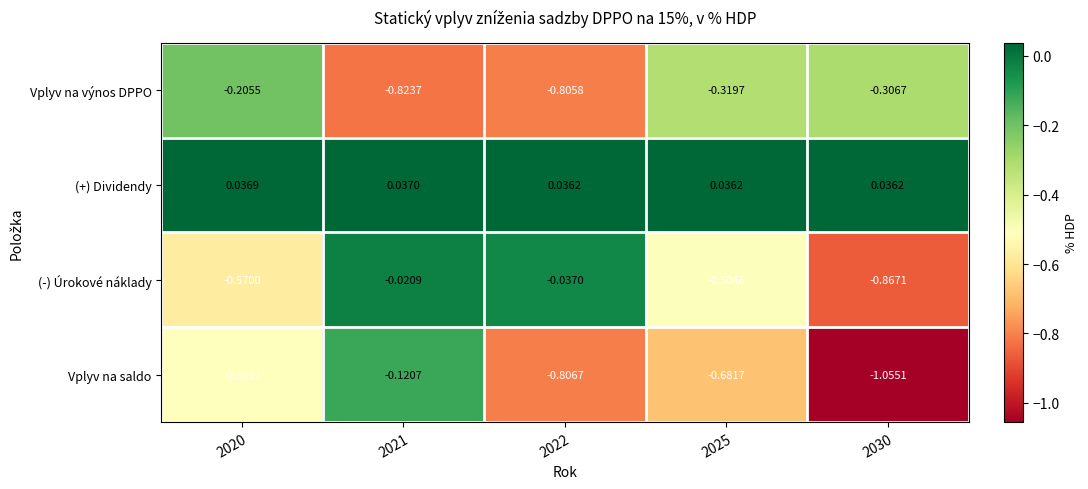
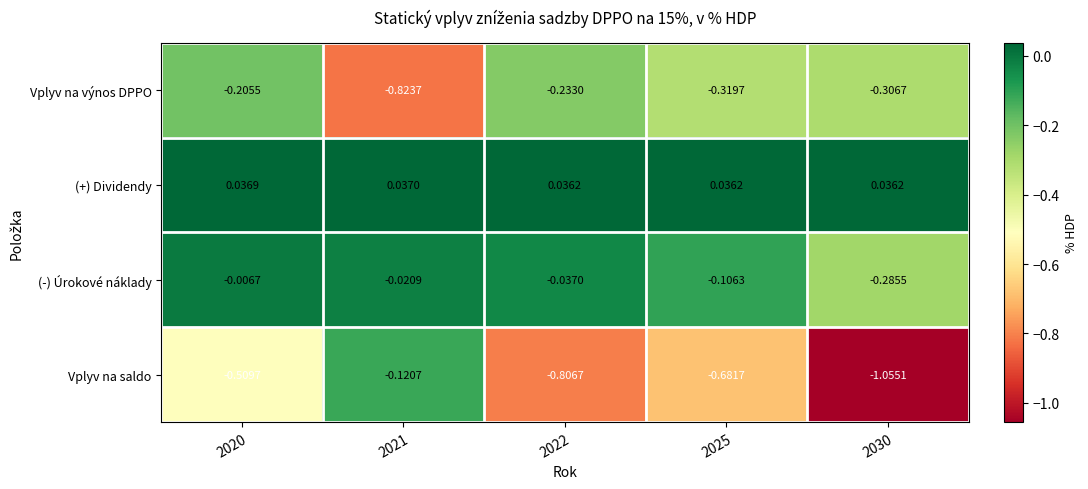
  {
    "Vplyv na výnos DPPO": {
      "2020": -0.2055,
      "2021": -0.8237,
-     "2022": -0.8058,
+     "2022": -0.2330,
      "2025": -0.3197,
      "2030": -0.3067
    },
    "(+) Dividendy": {
      "2020": 0.0369,
      "2021": 0.0370,
      "2022": 0.0362,
      "2025": 0.0362,
      "2030": 0.0362
    },
    "(-) Úrokové náklady": {
-     "2020": -0.5700,
+     "2020": -0.0067,
      "2021": -0.0209,
      "2022": -0.0370,
-     "2025": -0.5046,
-     "2030": -0.8671
+     "2025": -0.1063,
+     "2030": -0.2855
    },
    "Vplyv na saldo": {
      "2020": -0.5097,
      "2021": -0.1207,
      "2022": -0.8067,
      "2025": -0.6817,
      "2030": -1.0551
    }
  }
